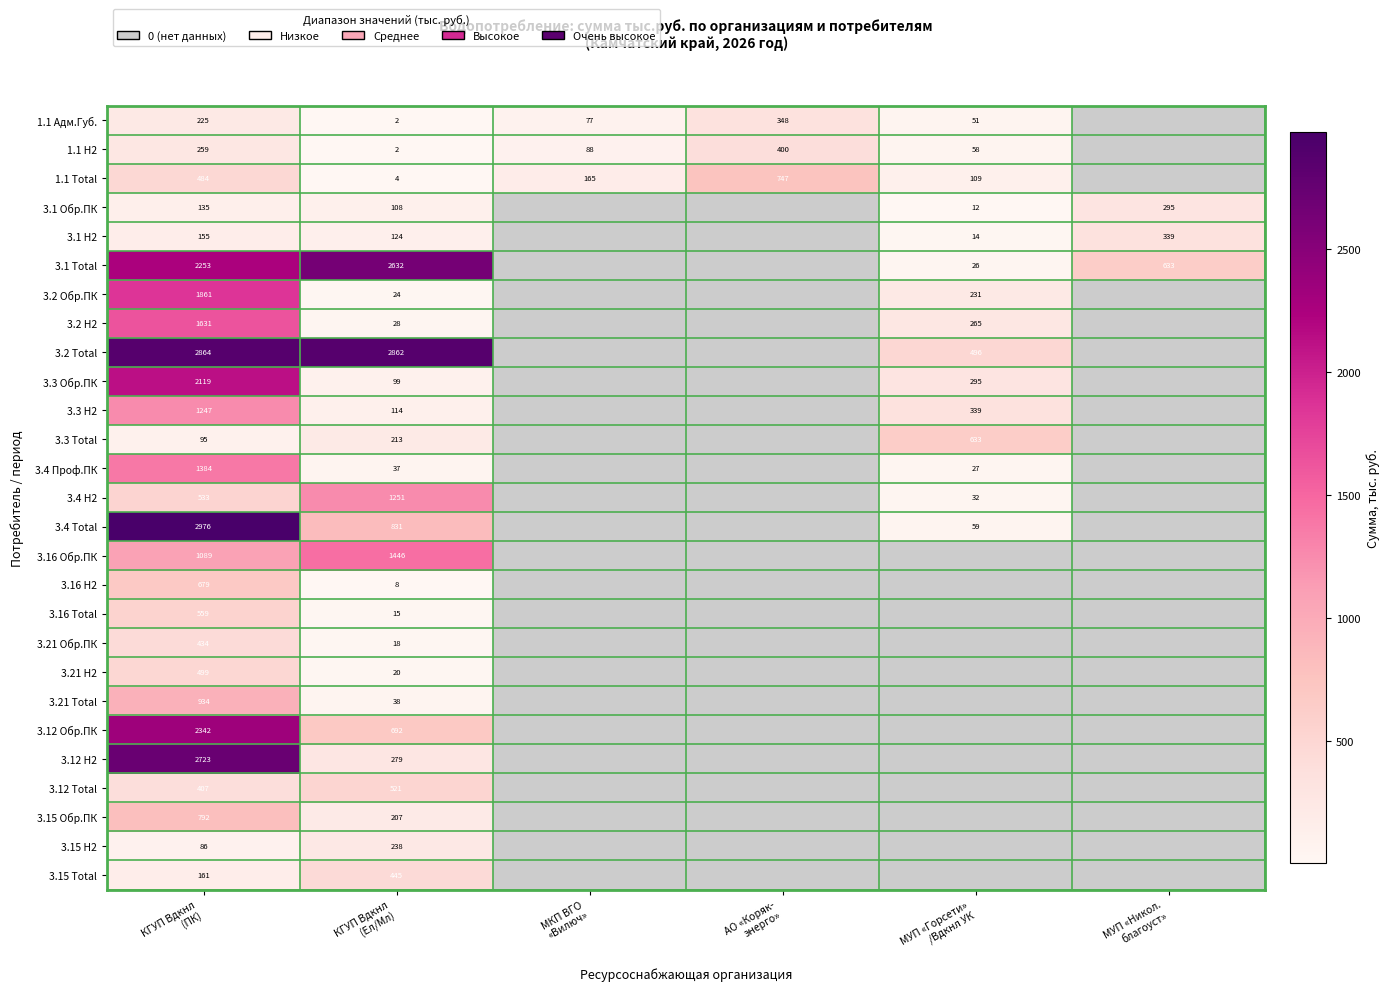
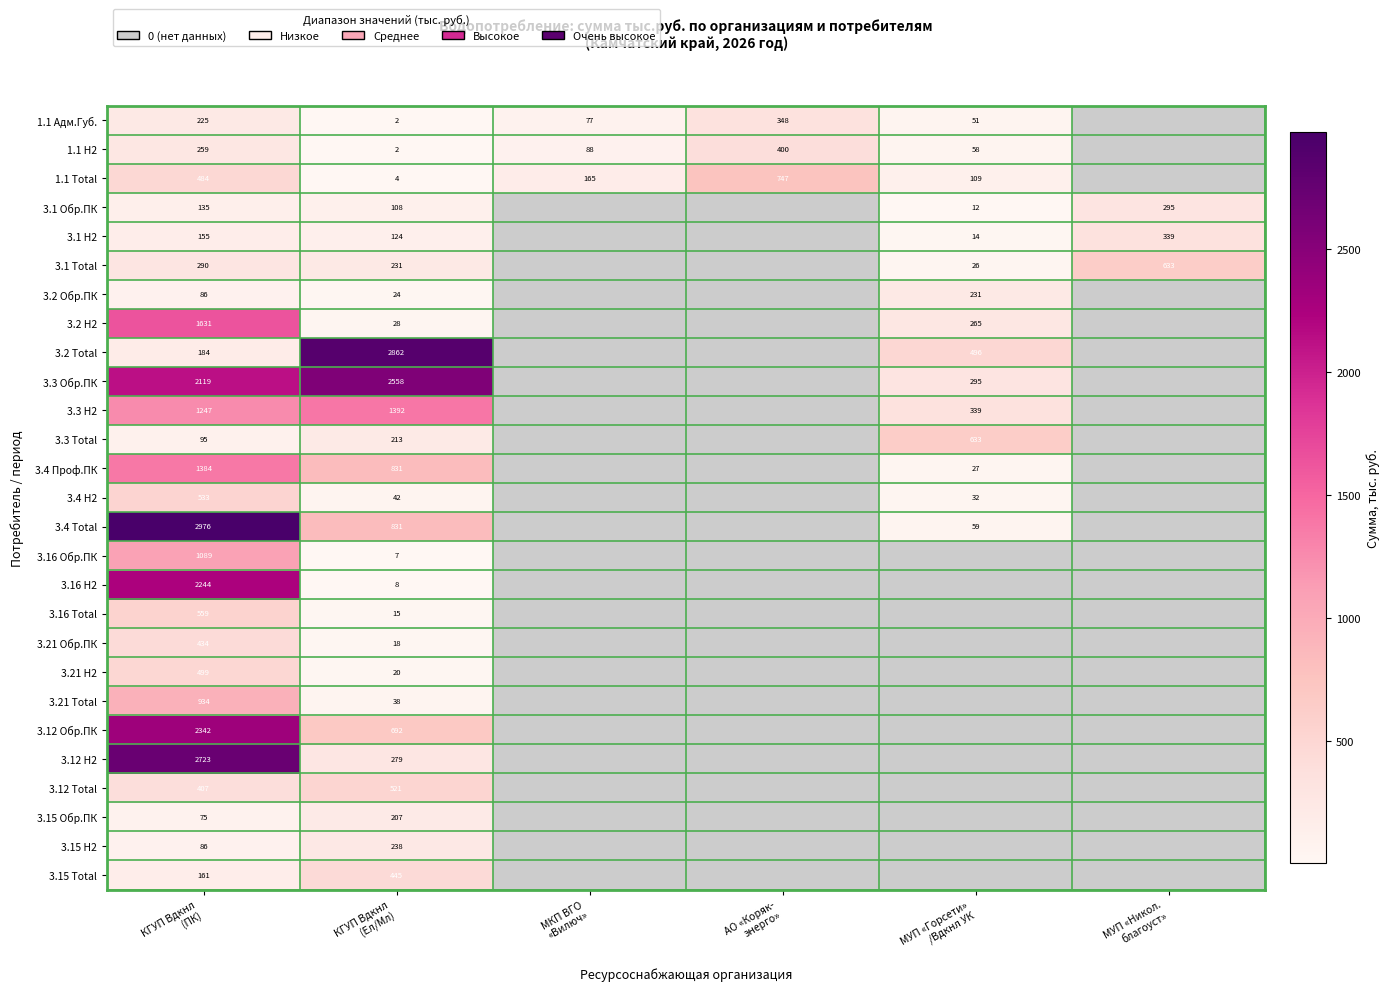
  {
    "1.1 Адм.Губ.": {
      "КГУП Вдкнл (ПК)": 225,
      "КГУП Вдкнл (Ел/Мл)": 2,
      "МКП ВГО «Вилюч»": 77,
      "АО «Коряк- энерго»": 348,
      "МУП «Горсети» /Вдкнл УК": 51
    },
    "1.1 H2": {
      "КГУП Вдкнл (ПК)": 259,
      "КГУП Вдкнл (Ел/Мл)": 2,
      "МКП ВГО «Вилюч»": 88,
      "АО «Коряк- энерго»": 400,
      "МУП «Горсети» /Вдкнл УК": 58
    },
    "1.1 Total": {
      "КГУП Вдкнл (Ел/Мл)": 4,
      "МКП ВГО «Вилюч»": 165,
      "АО «Коряк- энерго»": 747,
      "МУП «Горсети» /Вдкнл УК": 109
    },
    "3.1 Обр.ПК": {
      "КГУП Вдкнл (ПК)": 135,
      "КГУП Вдкнл (Ел/Мл)": 108,
      "МУП «Горсети» /Вдкнл УК": 12,
      "МУП «Никол. благоуст»": 295
    },
    "3.1 H2": {
      "КГУП Вдкнл (ПК)": 155,
      "КГУП Вдкнл (Ел/Мл)": 124,
      "МУП «Горсети» /Вдкнл УК": 14,
      "МУП «Никол. благоуст»": 339
    },
    "3.1 Total": {
-     "КГУП Вдкнл (ПК)": 2253,
-     "КГУП Вдкнл (Ел/Мл)": 2632,
+     "КГУП Вдкнл (ПК)": 290,
+     "КГУП Вдкнл (Ел/Мл)": 231,
      "МУП «Горсети» /Вдкнл УК": 26,
      "МУП «Никол. благоуст»": 633
    },
    "3.2 Обр.ПК": {
-     "КГУП Вдкнл (ПК)": 1861,
+     "КГУП Вдкнл (ПК)": 86,
      "КГУП Вдкнл (Ел/Мл)": 24,
      "МУП «Горсети» /Вдкнл УК": 231
    },
    "3.2 H2": {
      "КГУП Вдкнл (ПК)": 1631,
      "КГУП Вдкнл (Ел/Мл)": 28,
      "МУП «Горсети» /Вдкнл УК": 265
    },
    "3.2 Total": {
-     "КГУП Вдкнл (ПК)": 2864,
+     "КГУП Вдкнл (ПК)": 184,
      "КГУП Вдкнл (Ел/Мл)": 2862
    },
    "3.3 Обр.ПК": {
      "КГУП Вдкнл (ПК)": 2119,
-     "КГУП Вдкнл (Ел/Мл)": 99,
+     "КГУП Вдкнл (Ел/Мл)": 2558,
      "МУП «Горсети» /Вдкнл УК": 295
    },
    "3.3 H2": {
      "КГУП Вдкнл (ПК)": 1247,
-     "КГУП Вдкнл (Ел/Мл)": 114,
+     "КГУП Вдкнл (Ел/Мл)": 1392,
      "МУП «Горсети» /Вдкнл УК": 339
    },
    "3.3 Total": {
      "КГУП Вдкнл (ПК)": 95,
      "КГУП Вдкнл (Ел/Мл)": 213,
      "МУП «Горсети» /Вдкнл УК": 633
    },
    "3.4 Проф.ПК": {
      "КГУП Вдкнл (ПК)": 1384,
-     "КГУП Вдкнл (Ел/Мл)": 37,
+     "КГУП Вдкнл (Ел/Мл)": 831,
      "МУП «Горсети» /Вдкнл УК": 27
    },
    "3.4 H2": {
-     "КГУП Вдкнл (Ел/Мл)": 1251,
+     "КГУП Вдкнл (Ел/Мл)": 42,
      "МУП «Горсети» /Вдкнл УК": 32
    },
    "3.4 Total": {
      "КГУП Вдкнл (ПК)": 2976,
      "КГУП Вдкнл (Ел/Мл)": 831,
      "МУП «Горсети» /Вдкнл УК": 59
    },
    "3.16 Обр.ПК": {
      "КГУП Вдкнл (ПК)": 1089,
-     "КГУП Вдкнл (Ел/Мл)": 1446
+     "КГУП Вдкнл (Ел/Мл)": 7
    },
    "3.16 H2": {
-     "КГУП Вдкнл (ПК)": 679,
+     "КГУП Вдкнл (ПК)": 2244,
      "КГУП Вдкнл (Ел/Мл)": 8
    },
    "3.16 Total": {
      "КГУП Вдкнл (ПК)": 559,
      "КГУП Вдкнл (Ел/Мл)": 15
    },
    "3.21 Обр.ПК": {
      "КГУП Вдкнл (Ел/Мл)": 18
    },
    "3.21 H2": {
      "КГУП Вдкнл (Ел/Мл)": 20
    },
    "3.21 Total": {
      "КГУП Вдкнл (ПК)": 934,
      "КГУП Вдкнл (Ел/Мл)": 38
    },
    "3.12 Обр.ПК": {
      "КГУП Вдкнл (ПК)": 2342,
      "КГУП Вдкнл (Ел/Мл)": 692
    },
    "3.12 H2": {
      "КГУП Вдкнл (ПК)": 2723,
      "КГУП Вдкнл (Ел/Мл)": 279
    },
    "3.15 Обр.ПК": {
-     "КГУП Вдкнл (ПК)": 792,
+     "КГУП Вдкнл (ПК)": 75,
      "КГУП Вдкнл (Ел/Мл)": 207
    },
    "3.15 H2": {
      "КГУП Вдкнл (ПК)": 86,
      "КГУП Вдкнл (Ел/Мл)": 238
    },
    "3.15 Total": {
      "КГУП Вдкнл (ПК)": 161
    }
  }
